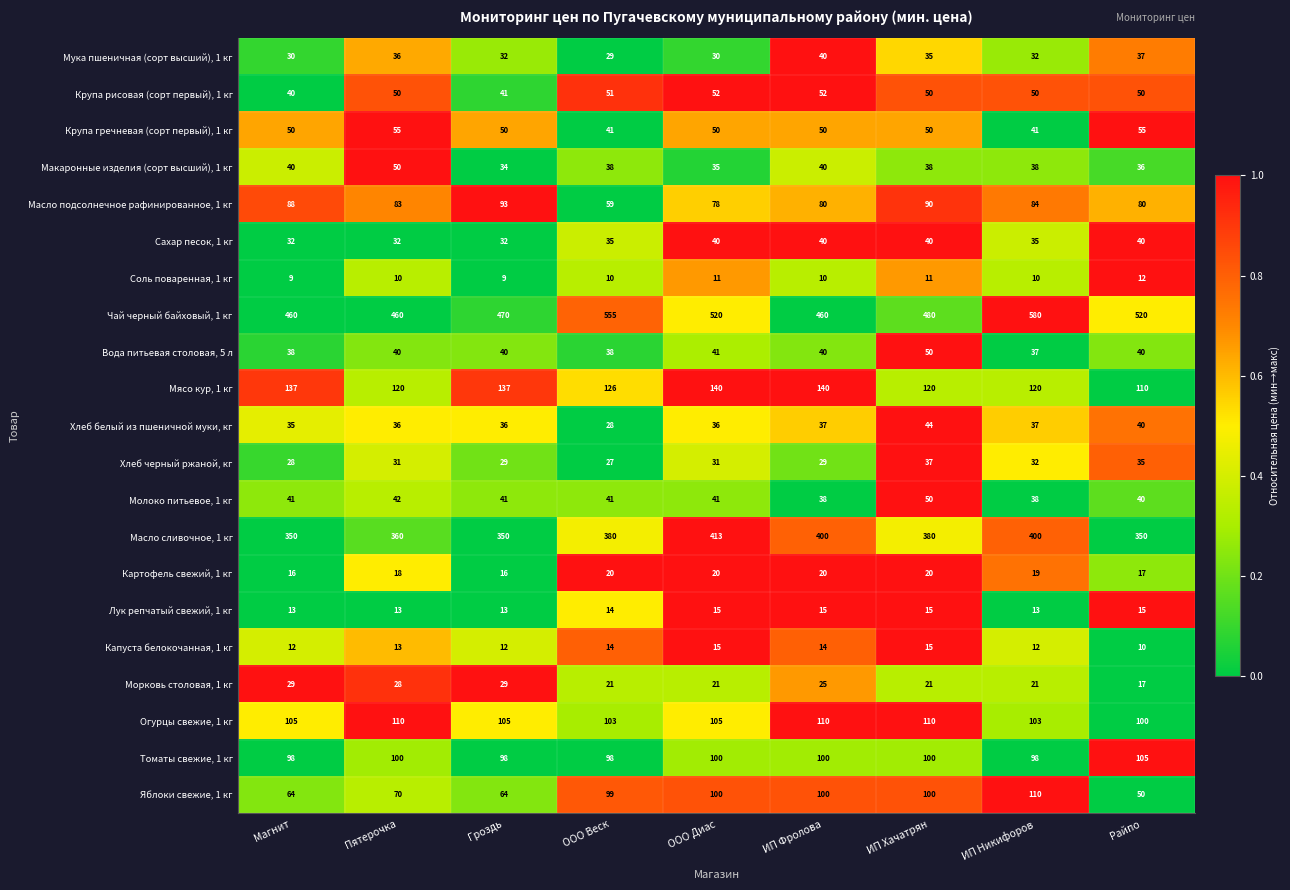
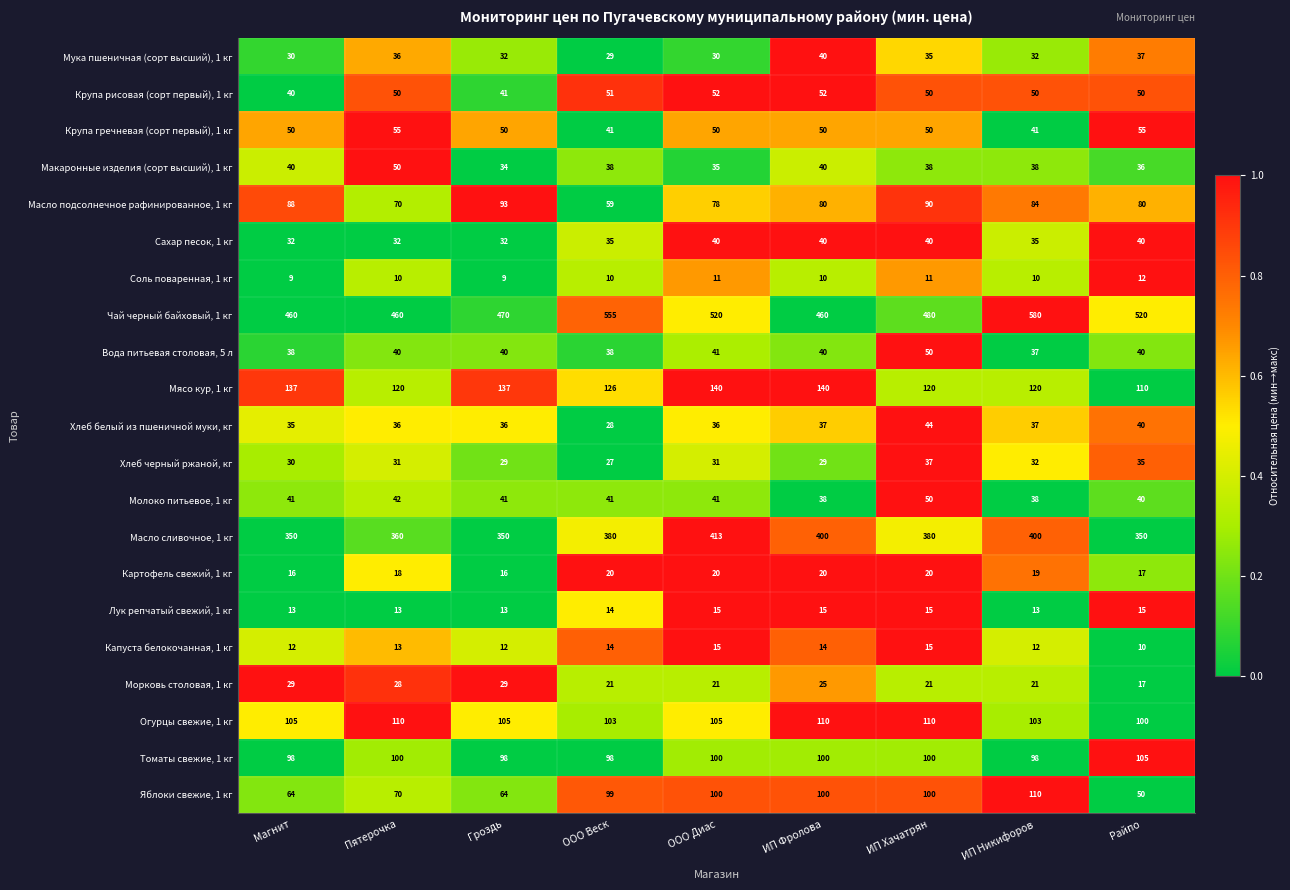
  {
    "Мука пшеничная (сорт высший), 1 кг": {
      "Магнит": 30,
      "Пятерочка": 36,
      "Гроздь": 32,
      "ООО Веск": 29,
      "ООО Диас": 30,
      "ИП Фролова": 40,
      "ИП Хачатрян": 35,
      "ИП Никифоров": 32,
      "Райпо": 37
    },
    "Крупа рисовая (сорт первый), 1 кг": {
      "Магнит": 40,
      "Пятерочка": 50,
      "Гроздь": 41,
      "ООО Веск": 51,
      "ООО Диас": 52,
      "ИП Фролова": 52,
      "ИП Хачатрян": 50,
      "ИП Никифоров": 50,
      "Райпо": 50
    },
    "Крупа гречневая (сорт первый), 1 кг": {
      "Магнит": 50,
      "Пятерочка": 55,
      "Гроздь": 50,
      "ООО Веск": 41,
      "ООО Диас": 50,
      "ИП Фролова": 50,
      "ИП Хачатрян": 50,
      "ИП Никифоров": 41,
      "Райпо": 55
    },
    "Макаронные изделия (сорт высший), 1 кг": {
      "Магнит": 40,
      "Пятерочка": 50,
      "Гроздь": 34,
      "ООО Веск": 38,
      "ООО Диас": 35,
      "ИП Фролова": 40,
      "ИП Хачатрян": 38,
      "ИП Никифоров": 38,
      "Райпо": 36
    },
    "Масло подсолнечное рафинированное, 1 кг": {
      "Магнит": 88,
-     "Пятерочка": 83,
+     "Пятерочка": 70,
      "Гроздь": 93,
      "ООО Веск": 59,
      "ООО Диас": 78,
      "ИП Фролова": 80,
      "ИП Хачатрян": 90,
      "ИП Никифоров": 84,
      "Райпо": 80
    },
    "Сахар песок, 1 кг": {
      "Магнит": 32,
      "Пятерочка": 32,
      "Гроздь": 32,
      "ООО Веск": 35,
      "ООО Диас": 40,
      "ИП Фролова": 40,
      "ИП Хачатрян": 40,
      "ИП Никифоров": 35,
      "Райпо": 40
    },
    "Соль поваренная, 1 кг": {
      "Магнит": 9,
      "Пятерочка": 10,
      "Гроздь": 9,
      "ООО Веск": 10,
      "ООО Диас": 11,
      "ИП Фролова": 10,
      "ИП Хачатрян": 11,
      "ИП Никифоров": 10,
      "Райпо": 12
    },
    "Чай черный байховый, 1 кг": {
      "Магнит": 460,
      "Пятерочка": 460,
      "Гроздь": 470,
      "ООО Веск": 555,
      "ООО Диас": 520,
      "ИП Фролова": 460,
      "ИП Хачатрян": 480,
      "ИП Никифоров": 580,
      "Райпо": 520
    },
    "Вода питьевая столовая, 5 л": {
      "Магнит": 38,
      "Пятерочка": 40,
      "Гроздь": 40,
      "ООО Веск": 38,
      "ООО Диас": 41,
      "ИП Фролова": 40,
      "ИП Хачатрян": 50,
      "ИП Никифоров": 37,
      "Райпо": 40
    },
    "Мясо кур, 1 кг": {
      "Магнит": 137,
      "Пятерочка": 120,
      "Гроздь": 137,
      "ООО Веск": 126,
      "ООО Диас": 140,
      "ИП Фролова": 140,
      "ИП Хачатрян": 120,
      "ИП Никифоров": 120,
      "Райпо": 110
    },
    "Хлеб белый из пшеничной муки, кг": {
      "Магнит": 35,
      "Пятерочка": 36,
      "Гроздь": 36,
      "ООО Веск": 28,
      "ООО Диас": 36,
      "ИП Фролова": 37,
      "ИП Хачатрян": 44,
      "ИП Никифоров": 37,
      "Райпо": 40
    },
    "Хлеб черный ржаной, кг": {
-     "Магнит": 28,
+     "Магнит": 30,
      "Пятерочка": 31,
      "Гроздь": 29,
      "ООО Веск": 27,
      "ООО Диас": 31,
      "ИП Фролова": 29,
      "ИП Хачатрян": 37,
      "ИП Никифоров": 32,
      "Райпо": 35
    },
    "Молоко питьевое, 1 кг": {
      "Магнит": 41,
      "Пятерочка": 42,
      "Гроздь": 41,
      "ООО Веск": 41,
      "ООО Диас": 41,
      "ИП Фролова": 38,
      "ИП Хачатрян": 50,
      "ИП Никифоров": 38,
      "Райпо": 40
    },
    "Масло сливочное, 1 кг": {
      "Магнит": 350,
      "Пятерочка": 360,
      "Гроздь": 350,
      "ООО Веск": 380,
      "ООО Диас": 413,
      "ИП Фролова": 400,
      "ИП Хачатрян": 380,
      "ИП Никифоров": 400,
      "Райпо": 350
    },
    "Картофель свежий, 1 кг": {
      "Магнит": 16,
      "Пятерочка": 18,
      "Гроздь": 16,
      "ООО Веск": 20,
      "ООО Диас": 20,
      "ИП Фролова": 20,
      "ИП Хачатрян": 20,
      "ИП Никифоров": 19,
      "Райпо": 17
    },
    "Лук репчатый свежий, 1 кг": {
      "Магнит": 13,
      "Пятерочка": 13,
      "Гроздь": 13,
      "ООО Веск": 14,
      "ООО Диас": 15,
      "ИП Фролова": 15,
      "ИП Хачатрян": 15,
      "ИП Никифоров": 13,
      "Райпо": 15
    },
    "Капуста белокочанная, 1 кг": {
      "Магнит": 12,
      "Пятерочка": 13,
      "Гроздь": 12,
      "ООО Веск": 14,
      "ООО Диас": 15,
      "ИП Фролова": 14,
      "ИП Хачатрян": 15,
      "ИП Никифоров": 12,
      "Райпо": 10
    },
    "Морковь столовая, 1 кг": {
      "Магнит": 29,
      "Пятерочка": 28,
      "Гроздь": 29,
      "ООО Веск": 21,
      "ООО Диас": 21,
      "ИП Фролова": 25,
      "ИП Хачатрян": 21,
      "ИП Никифоров": 21,
      "Райпо": 17
    },
    "Огурцы свежие, 1 кг": {
      "Магнит": 105,
      "Пятерочка": 110,
      "Гроздь": 105,
      "ООО Веск": 103,
      "ООО Диас": 105,
      "ИП Фролова": 110,
      "ИП Хачатрян": 110,
      "ИП Никифоров": 103,
      "Райпо": 100
    },
    "Томаты свежие, 1 кг": {
      "Магнит": 98,
      "Пятерочка": 100,
      "Гроздь": 98,
      "ООО Веск": 98,
      "ООО Диас": 100,
      "ИП Фролова": 100,
      "ИП Хачатрян": 100,
      "ИП Никифоров": 98,
      "Райпо": 105
    },
    "Яблоки свежие, 1 кг": {
      "Магнит": 64,
      "Пятерочка": 70,
      "Гроздь": 64,
      "ООО Веск": 99,
      "ООО Диас": 100,
      "ИП Фролова": 100,
      "ИП Хачатрян": 100,
      "ИП Никифоров": 110,
      "Райпо": 50
    }
  }
